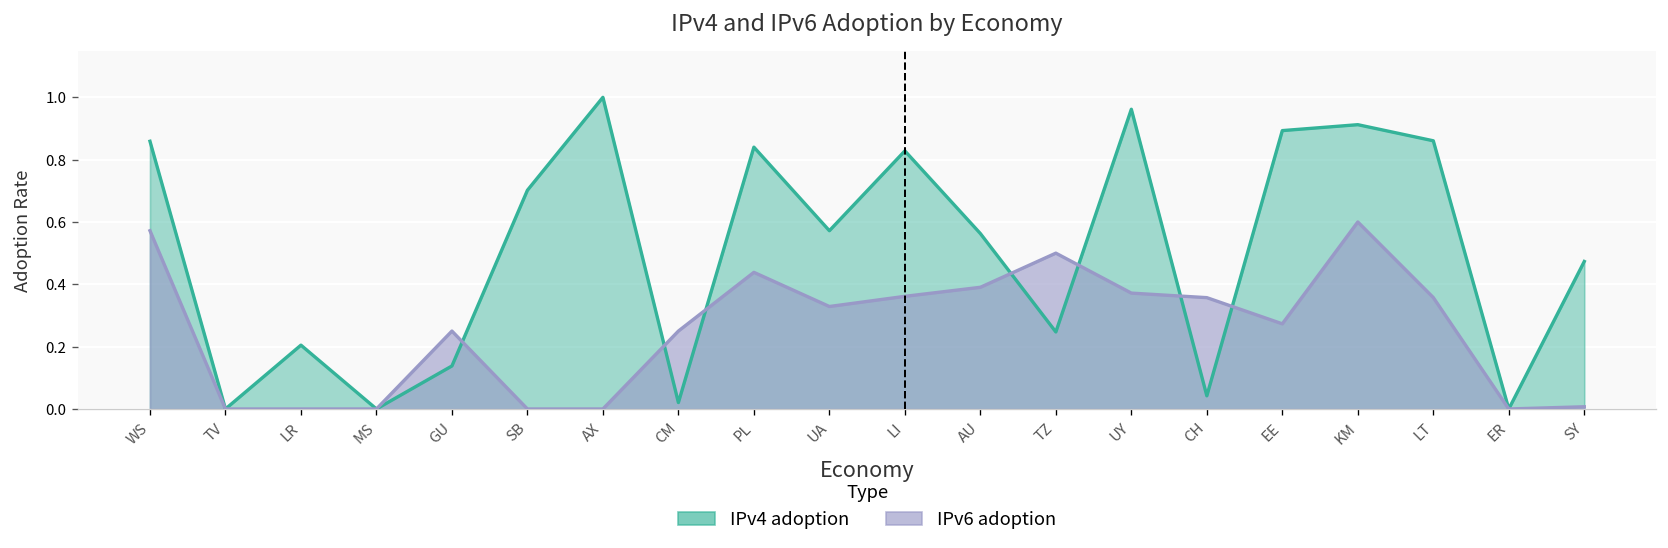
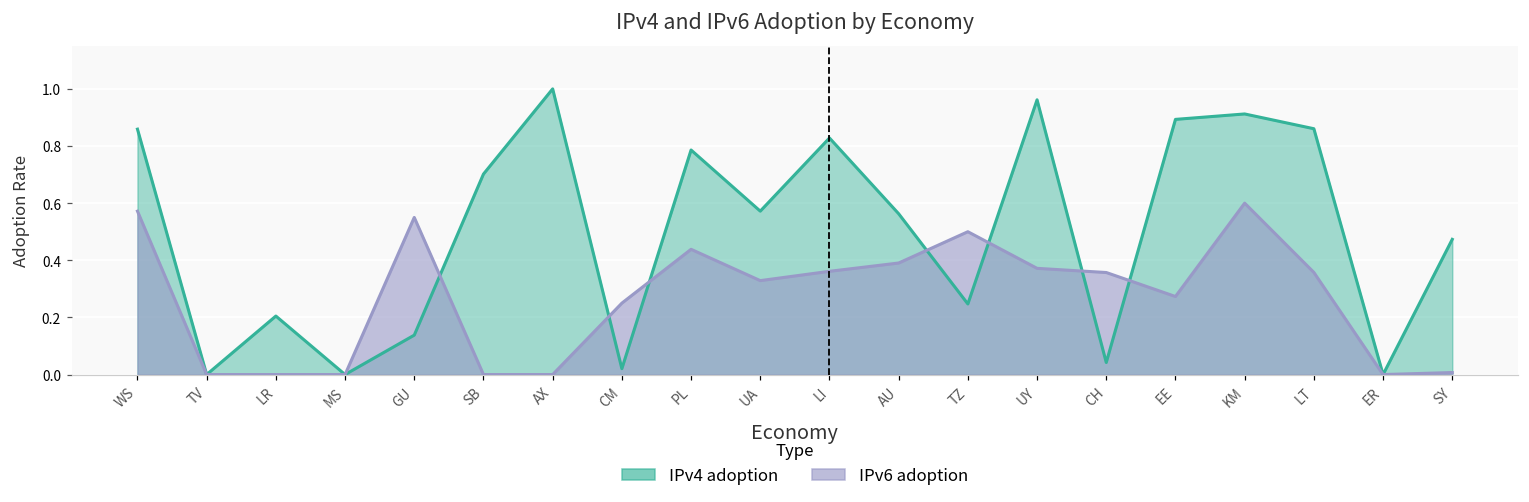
  {
    "IPv4 adoption": {
      "WS": 0.86,
      "LR": 0.20,
      "GU": 0.14,
      "SB": 0.70,
      "AX": 1.00,
      "CM": 0.02,
-     "PL": 0.84,
+     "PL": 0.79,
      "UA": 0.57,
      "LI": 0.83,
      "AU": 0.56,
      "TZ": 0.25,
      "UY": 0.96,
      "CH": 0.04,
      "EE": 0.89,
      "KM": 0.91,
      "LT": 0.86,
      "SY": 0.47
    },
    "IPv6 adoption": {
      "WS": 0.57,
      "LR": 0.00,
-     "GU": 0.25,
+     "GU": 0.55,
      "SB": 0.00,
      "AX": 0.00,
      "CM": 0.25,
      "PL": 0.44,
      "UA": 0.33,
      "LI": 0.36,
      "AU": 0.39,
      "TZ": 0.50,
      "UY": 0.37,
      "CH": 0.36,
      "EE": 0.27,
      "KM": 0.60,
      "LT": 0.36,
      "SY": 0.01
    }
  }
